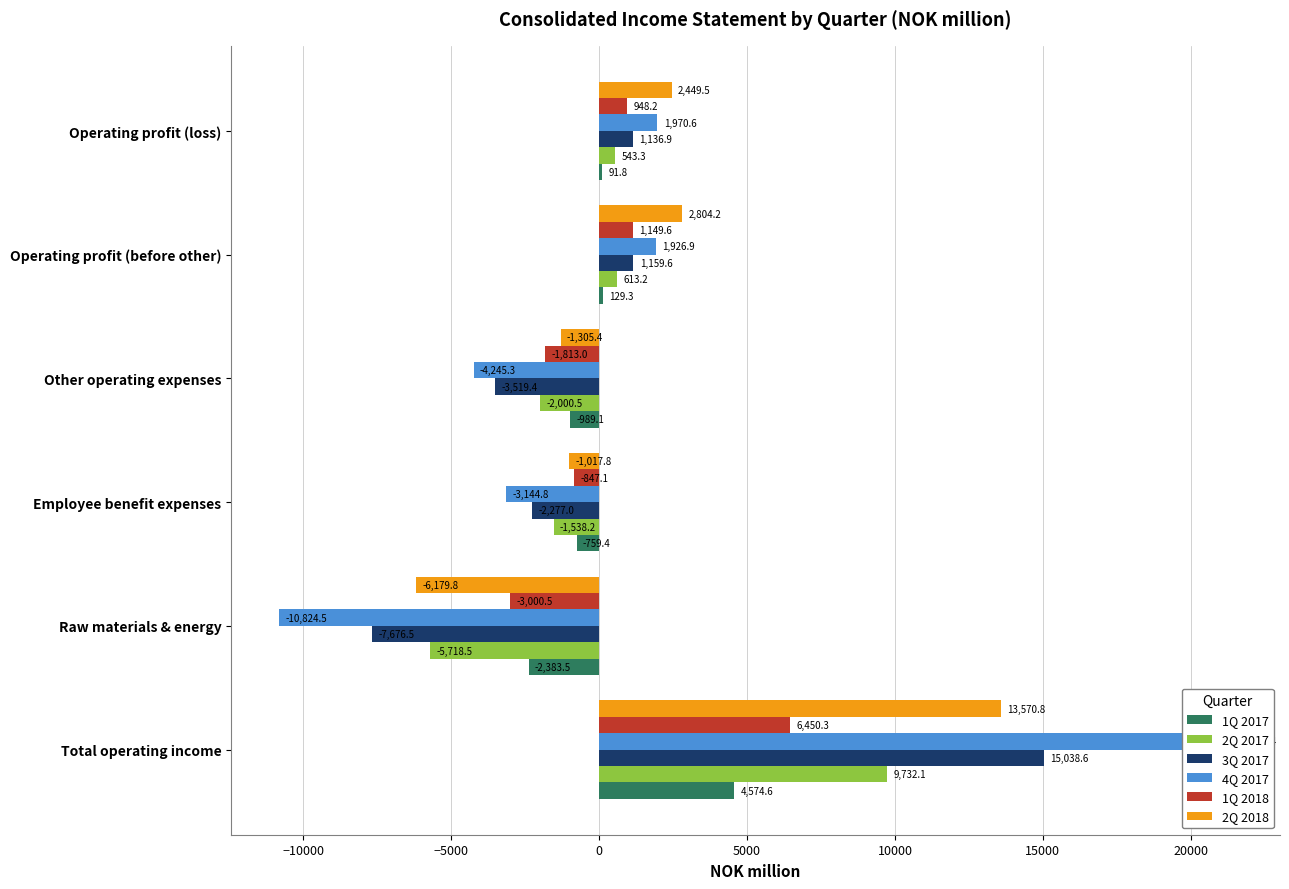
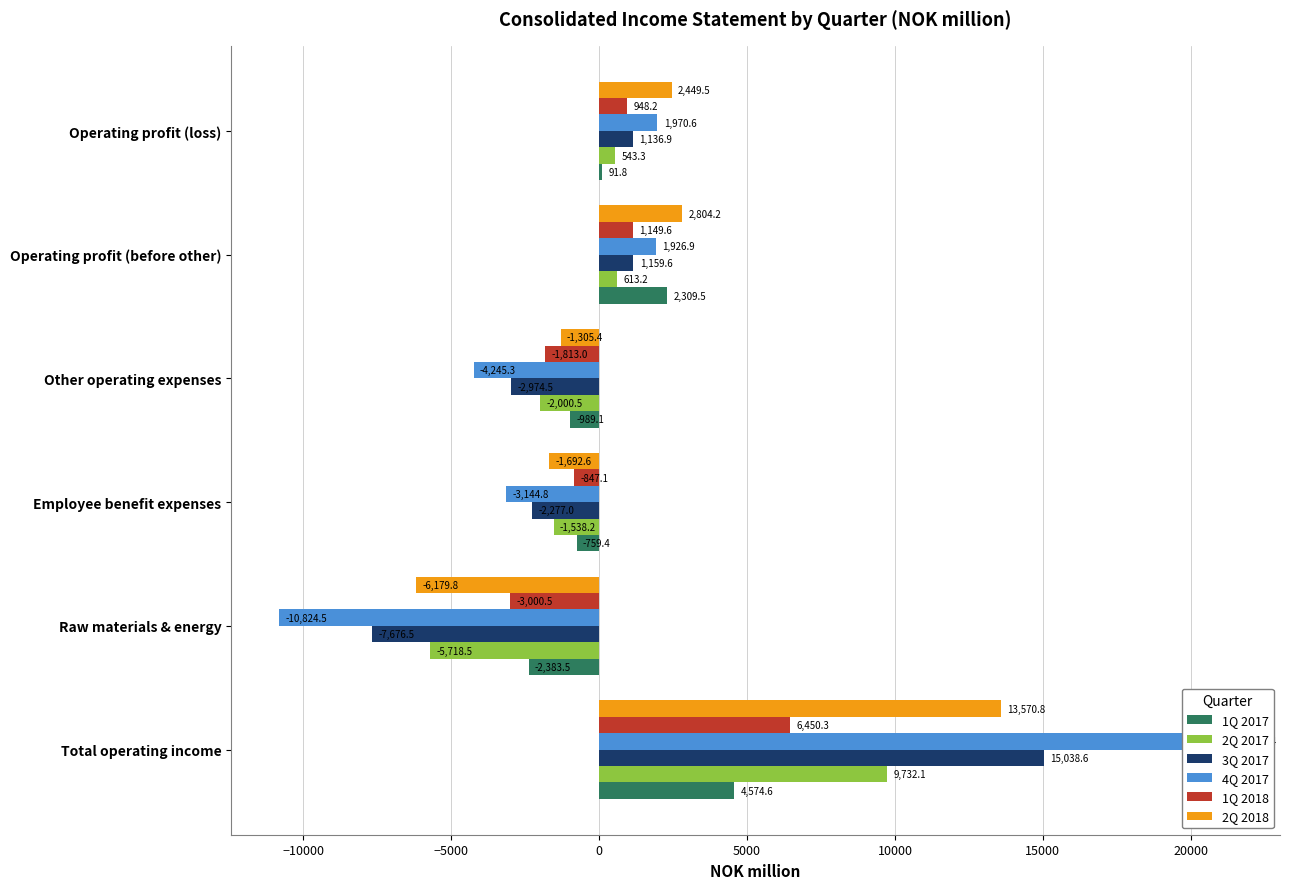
  {
    "1Q 2017": {
      "Operating profit (loss)": "91.8",
-     "Operating profit (before other)": "129.3",
+     "Operating profit (before other)": "2,309.5",
      "Other operating expenses": "-989.1",
      "Employee benefit expenses": "-759.4",
      "Raw materials & energy": "-2,383.5",
      "Total operating income": "4,574.6"
    },
    "2Q 2017": {
      "Operating profit (loss)": "543.3",
      "Operating profit (before other)": "613.2",
      "Other operating expenses": "-2,000.5",
      "Employee benefit expenses": "-1,538.2",
      "Raw materials & energy": "-5,718.5",
      "Total operating income": "9,732.1"
    },
    "3Q 2017": {
      "Operating profit (loss)": "1,136.9",
      "Operating profit (before other)": "1,159.6",
-     "Other operating expenses": "-3,519.4",
+     "Other operating expenses": "-2,974.5",
      "Employee benefit expenses": "-2,277.0",
      "Raw materials & energy": "-7,676.5",
      "Total operating income": "15,038.6"
    },
    "4Q 2017": {
      "Operating profit (loss)": "1,970.6",
      "Operating profit (before other)": "1,926.9",
      "Other operating expenses": "-4,245.3",
      "Employee benefit expenses": "-3,144.8",
      "Raw materials & energy": "-10,824.5"
    },
    "1Q 2018": {
      "Operating profit (loss)": "948.2",
      "Operating profit (before other)": "1,149.6",
      "Other operating expenses": "-1,813.0",
      "Employee benefit expenses": "-847.1",
      "Raw materials & energy": "-3,000.5",
      "Total operating income": "6,450.3"
    },
    "2Q 2018": {
      "Operating profit (loss)": "2,449.5",
      "Operating profit (before other)": "2,804.2",
      "Other operating expenses": "-1,305.4",
-     "Employee benefit expenses": "-1,017.8",
+     "Employee benefit expenses": "-1,692.6",
      "Raw materials & energy": "-6,179.8",
      "Total operating income": "13,570.8"
    }
  }
